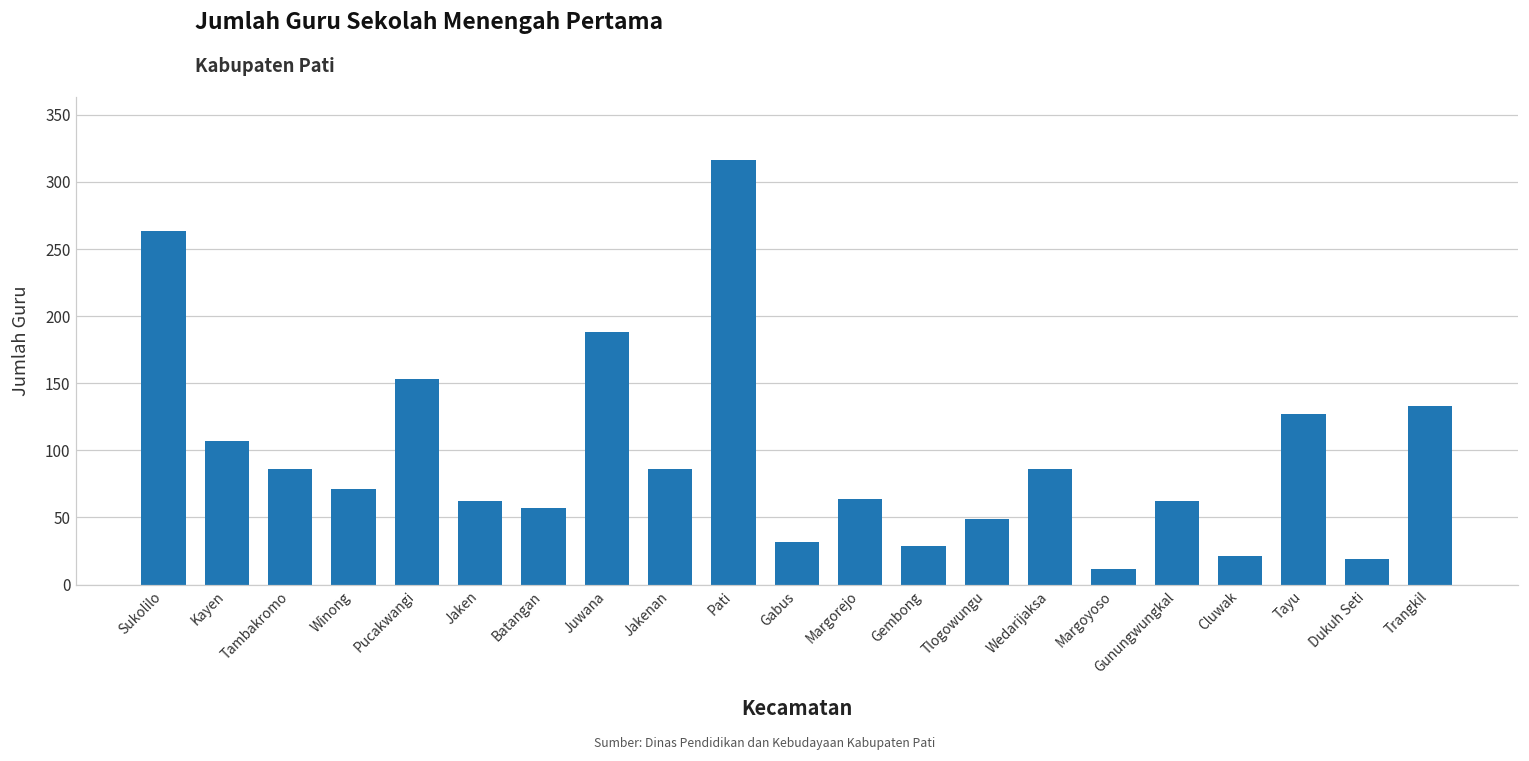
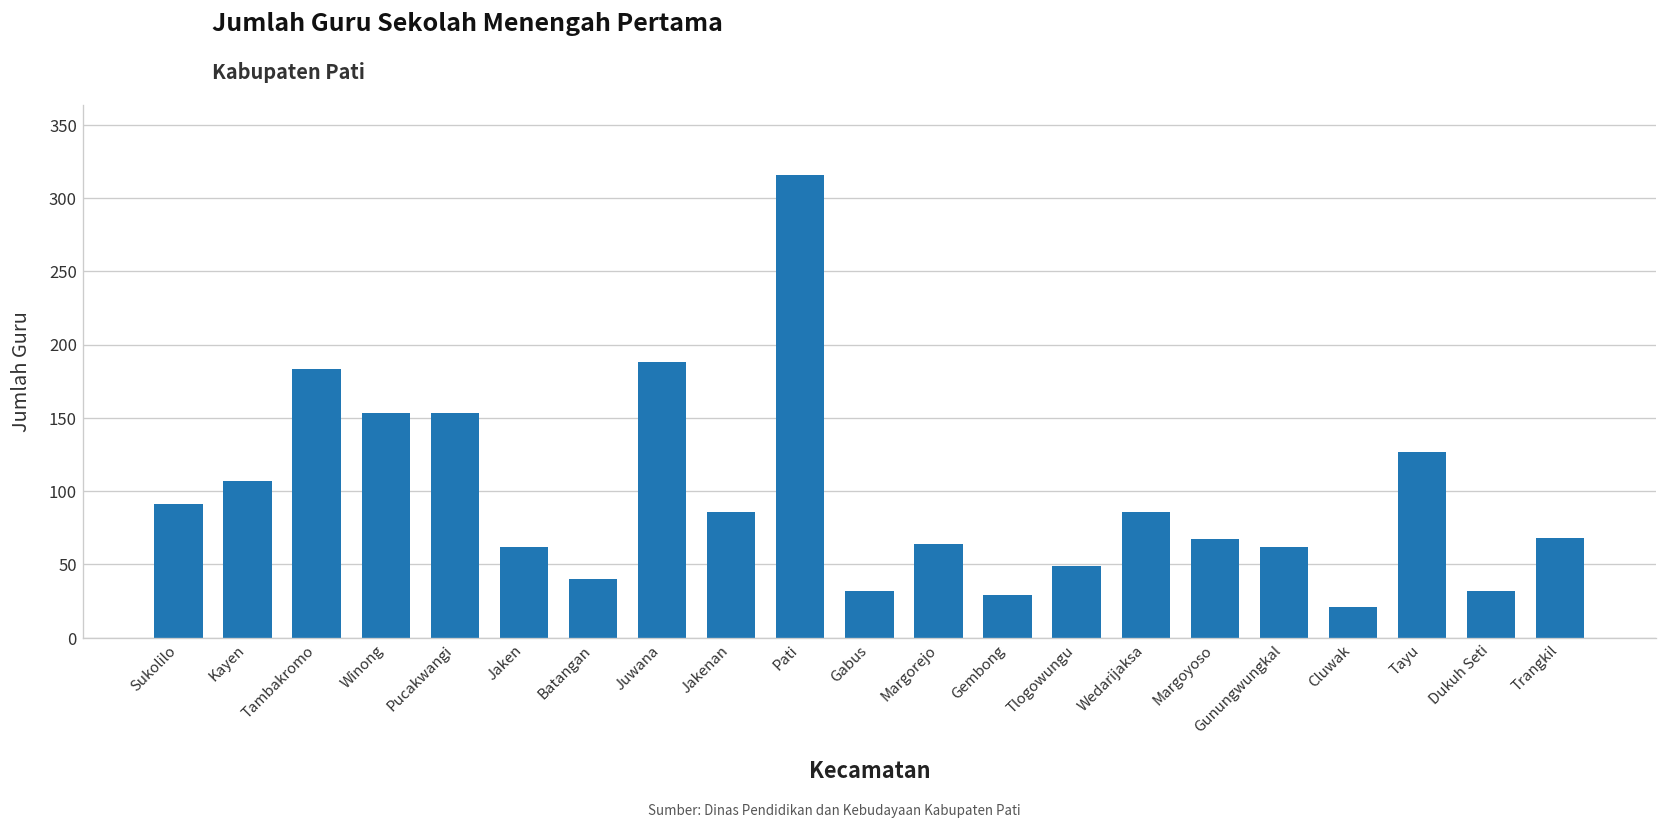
  {
-   "Sukolilo": 263,
+   "Sukolilo": 91,
    "Kayen": 107,
-   "Tambakromo": 86,
-   "Winong": 71,
+   "Tambakromo": 183,
+   "Winong": 153,
    "Pucakwangi": 153,
    "Jaken": 62,
-   "Batangan": 57,
+   "Batangan": 40,
    "Juwana": 188,
    "Jakenan": 86,
    "Pati": 316,
    "Gabus": 32,
    "Margorejo": 64,
    "Gembong": 29,
    "Tlogowungu": 49,
    "Wedarijaksa": 86,
-   "Margoyoso": 12,
+   "Margoyoso": 67,
    "Gunungwungkal": 62,
    "Cluwak": 21,
    "Tayu": 127,
-   "Dukuh Seti": 19,
-   "Trangkil": 133
+   "Dukuh Seti": 32,
+   "Trangkil": 68
  }
